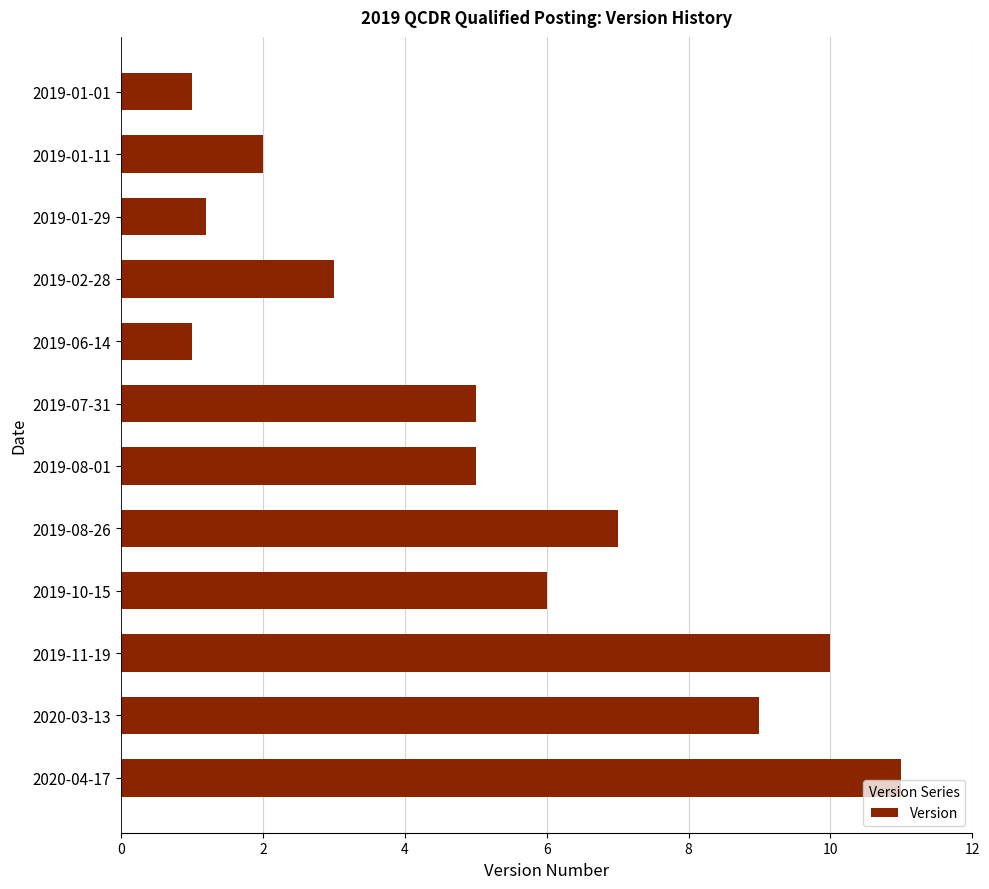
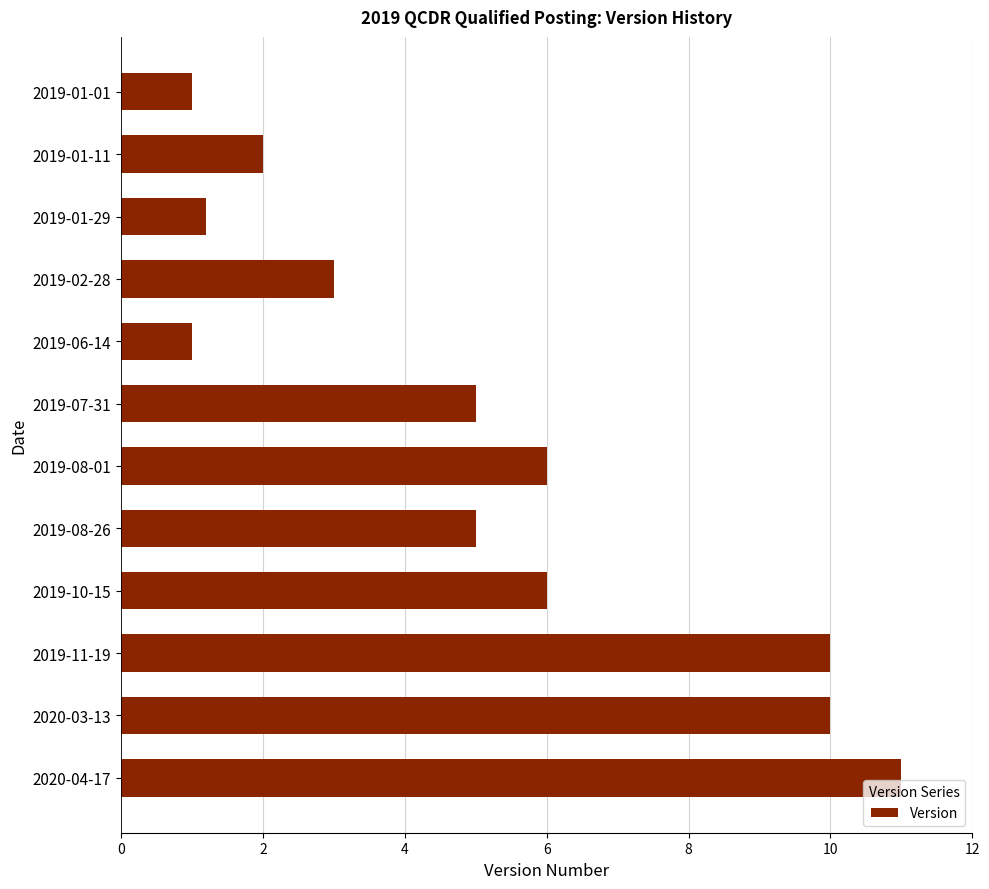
  {
    "2019-01-01": 1,
    "2019-01-11": 2,
    "2019-01-29": 1.2,
    "2019-02-28": 3,
    "2019-06-14": 1,
    "2019-07-31": 5,
-   "2019-08-01": 5,
-   "2019-08-26": 7,
+   "2019-08-01": 6,
+   "2019-08-26": 5,
    "2019-10-15": 6,
    "2019-11-19": 10,
-   "2020-03-13": 9,
+   "2020-03-13": 10,
    "2020-04-17": 11
  }
